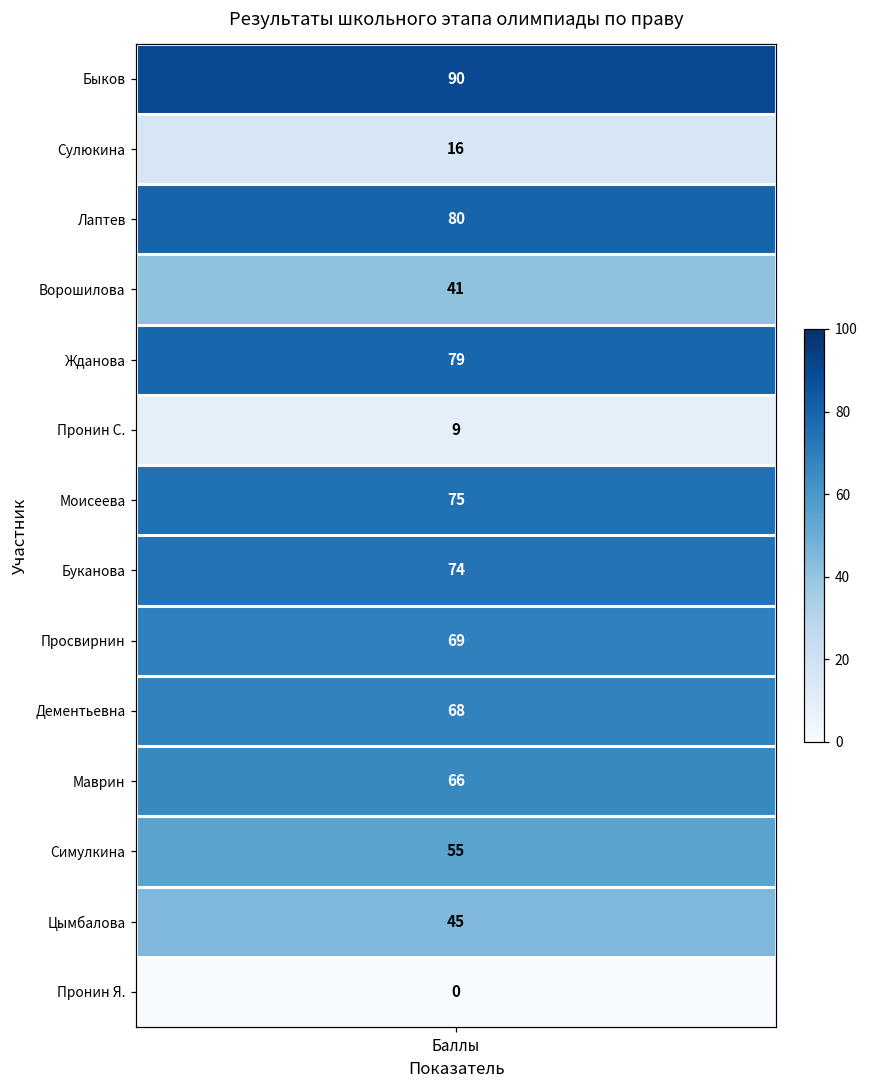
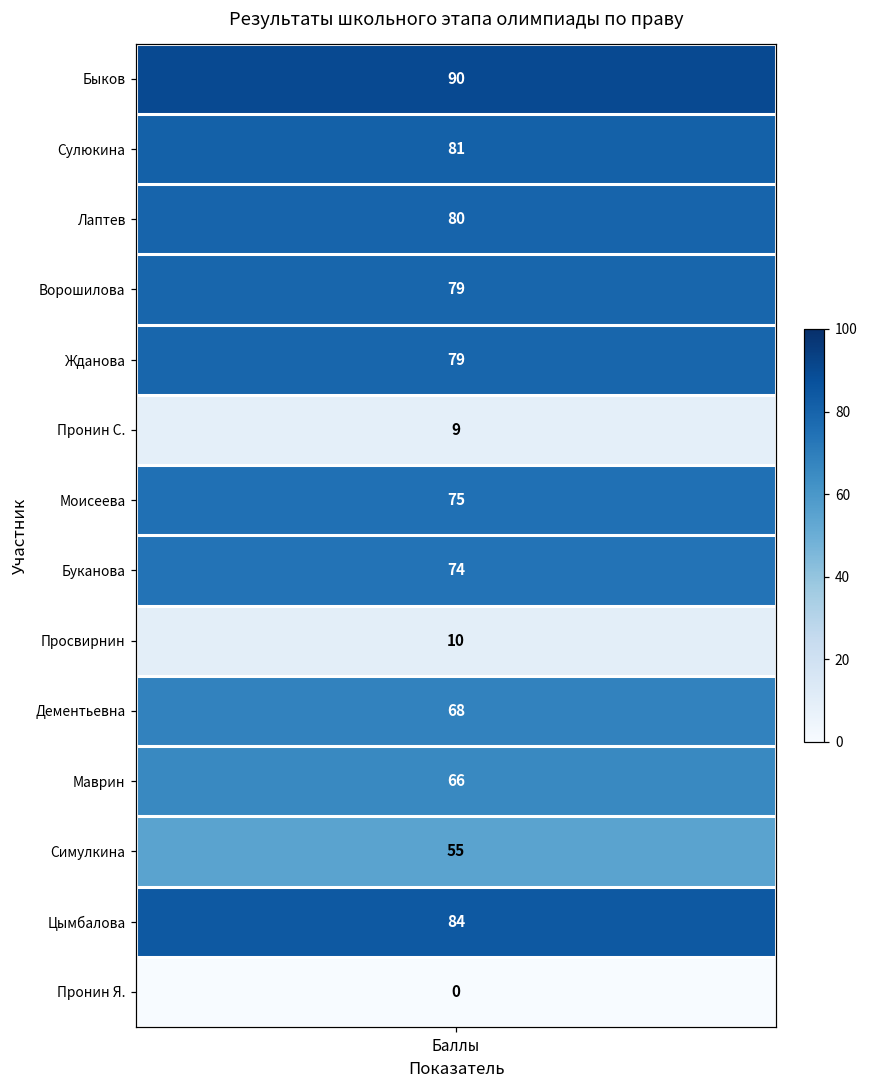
  {
    "Быков": {
      "Баллы": 90
    },
    "Сулюкина": {
-     "Баллы": 16
+     "Баллы": 81
    },
    "Лаптев": {
      "Баллы": 80
    },
    "Ворошилова": {
-     "Баллы": 41
+     "Баллы": 79
    },
    "Жданова": {
      "Баллы": 79
    },
    "Пронин С.": {
      "Баллы": 9
    },
    "Моисеева": {
      "Баллы": 75
    },
    "Буканова": {
      "Баллы": 74
    },
    "Просвирнин": {
-     "Баллы": 69
+     "Баллы": 10
    },
    "Дементьевна": {
      "Баллы": 68
    },
    "Маврин": {
      "Баллы": 66
    },
    "Симулкина": {
      "Баллы": 55
    },
    "Цымбалова": {
-     "Баллы": 45
+     "Баллы": 84
    },
    "Пронин Я.": {
      "Баллы": 0
    }
  }
